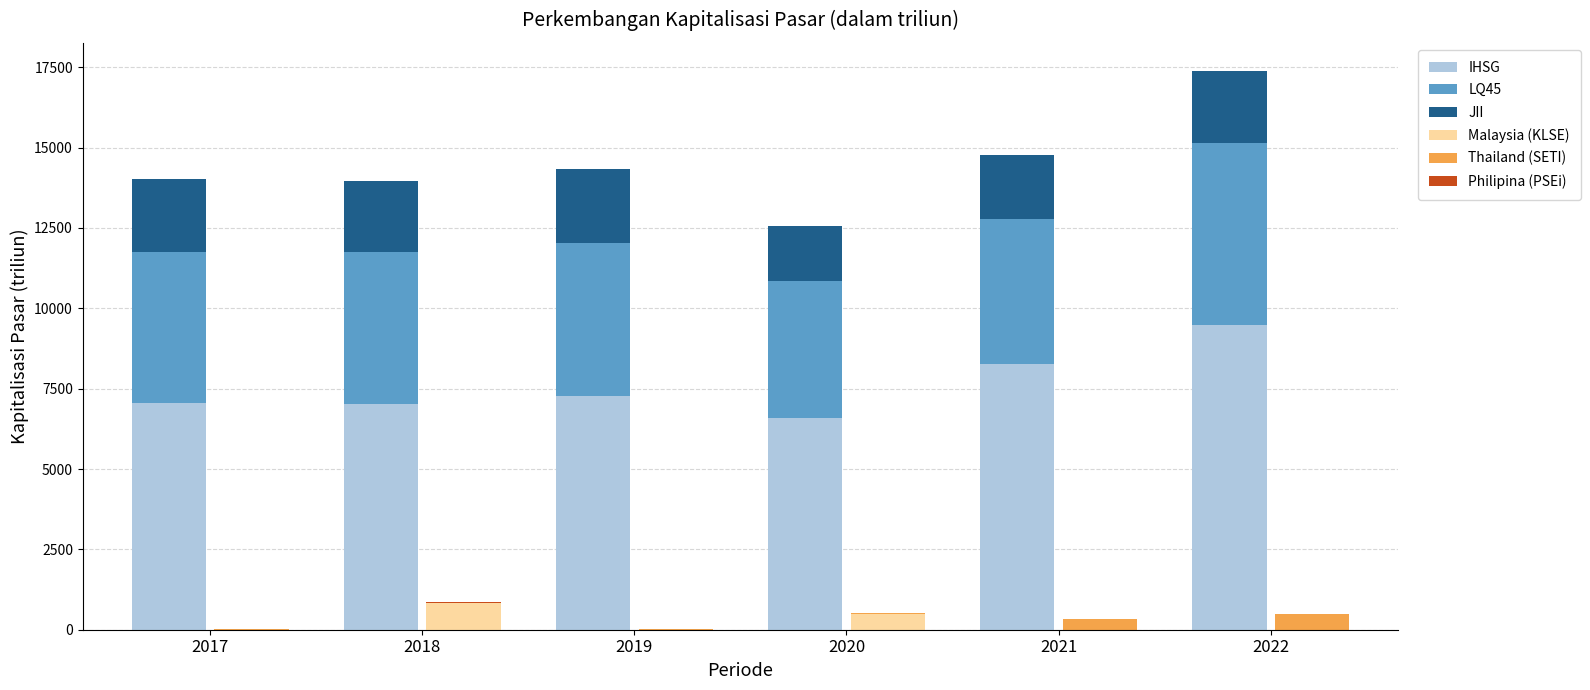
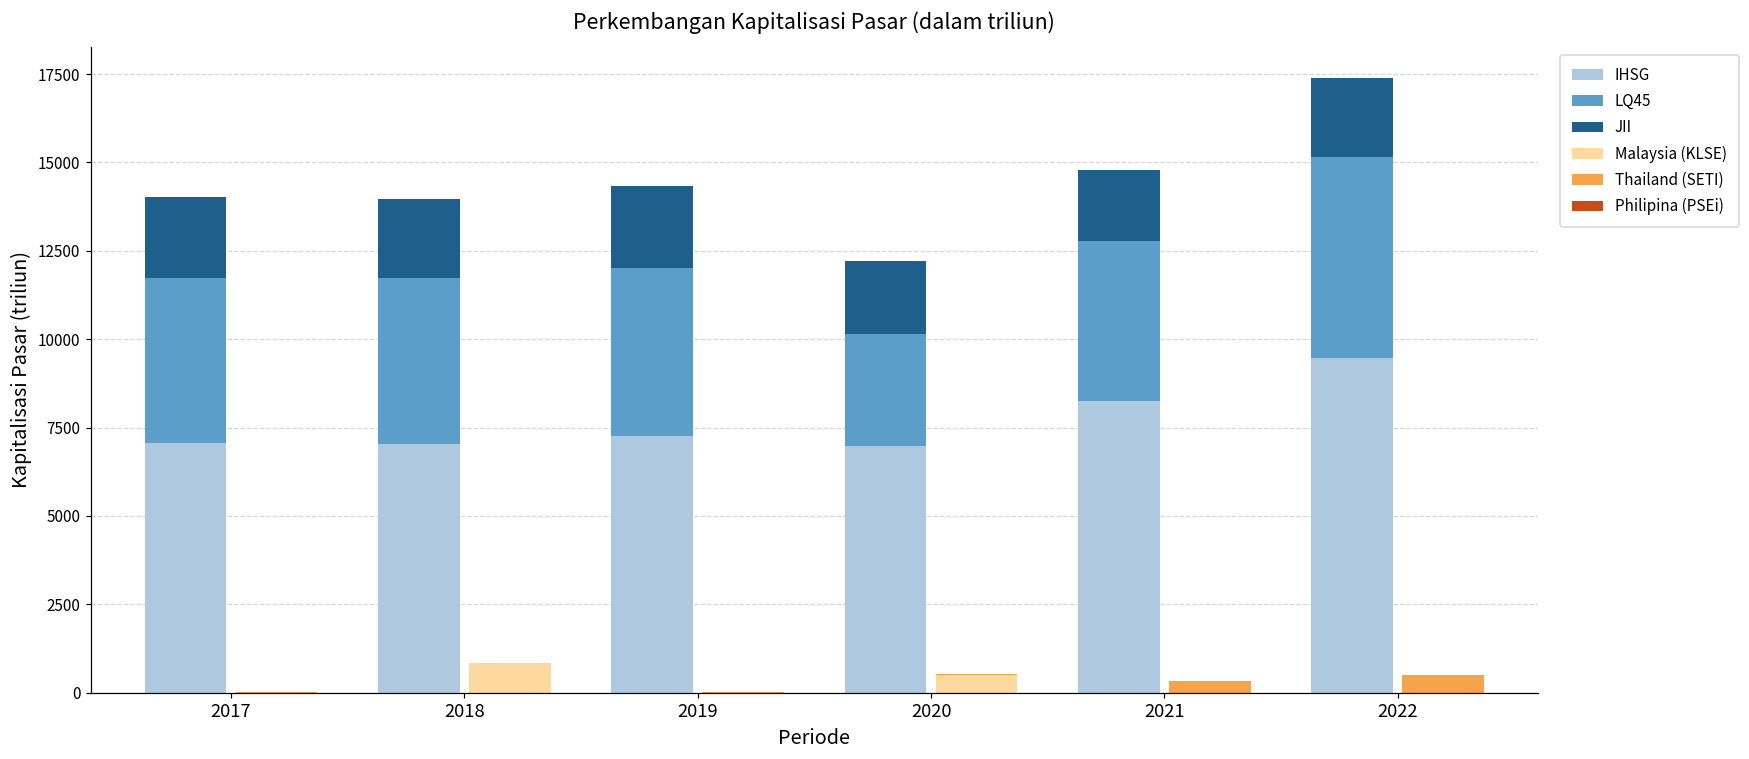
  {
    "IHSG": {
      "2017": 7100,
      "2018": 7000,
      "2019": 7300,
-     "2020": 6600,
+     "2020": 7000,
      "2021": 8300,
      "2022": 9500
    },
    "LQ45": {
      "2017": 4700,
      "2018": 4700,
      "2019": 4800,
-     "2020": 4300,
+     "2020": 3200,
      "2021": 4500,
      "2022": 5700
    },
    "JII": {
      "2017": 2300,
      "2018": 2200,
      "2019": 2300,
-     "2020": 1700,
+     "2020": 2100,
      "2021": 2000,
      "2022": 2200
    },
    "Malaysia (KLSE)": {
      "2018": 800,
      "2020": 500
    },
    "Thailand (SETI)": {
      "2021": 300,
      "2022": 500
    }
  }
